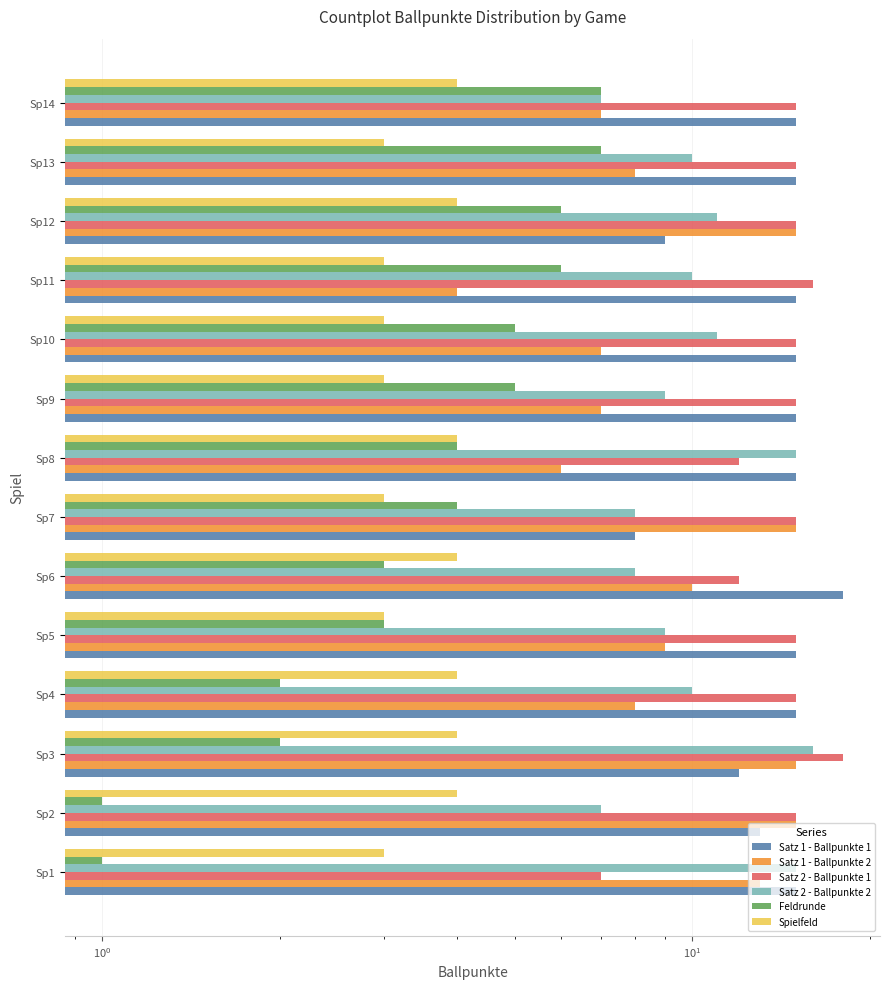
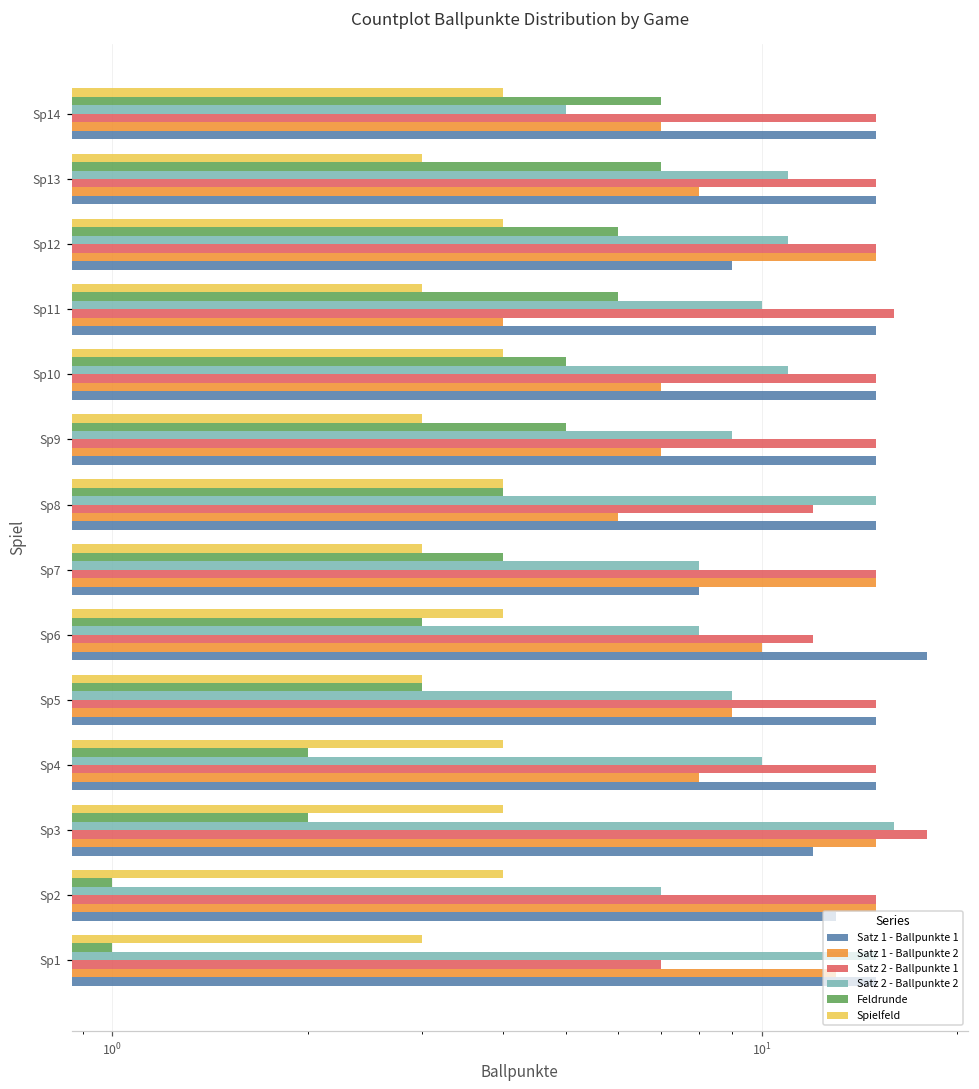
  {
    "Satz 1 - Ballpunkte 1": {
      "Sp14": 15,
      "Sp13": 15,
      "Sp12": 9,
      "Sp11": 15,
      "Sp10": 15,
      "Sp9": 15,
      "Sp8": 15,
      "Sp7": 8,
      "Sp6": 18,
      "Sp5": 15,
      "Sp4": 15,
      "Sp3": 12
    },
    "Satz 1 - Ballpunkte 2": {
      "Sp14": 7,
      "Sp13": 8,
      "Sp12": 15,
      "Sp11": 4,
      "Sp10": 7,
      "Sp9": 7,
      "Sp8": 6,
      "Sp7": 15,
      "Sp6": 10,
      "Sp5": 9,
      "Sp4": 8,
      "Sp3": 15
    },
    "Satz 2 - Ballpunkte 1": {
      "Sp14": 15,
      "Sp13": 15,
      "Sp12": 15,
      "Sp11": 16,
      "Sp10": 15,
      "Sp9": 15,
      "Sp8": 12,
      "Sp7": 15,
      "Sp6": 12,
      "Sp5": 15,
      "Sp4": 15,
      "Sp3": 18,
      "Sp2": 15,
      "Sp1": 7
    },
    "Satz 2 - Ballpunkte 2": {
-     "Sp14": 7,
-     "Sp13": 10,
+     "Sp14": 5,
+     "Sp13": 11,
      "Sp12": 11,
      "Sp11": 10,
      "Sp10": 11,
      "Sp9": 9,
      "Sp8": 15,
      "Sp7": 8,
      "Sp6": 8,
      "Sp5": 9,
      "Sp4": 10,
      "Sp3": 16,
      "Sp2": 7
    },
    "Feldrunde": {
      "Sp14": 7,
      "Sp13": 7,
      "Sp12": 6,
      "Sp11": 6,
      "Sp10": 5,
      "Sp9": 5,
      "Sp8": 4,
      "Sp7": 4,
      "Sp6": 3,
      "Sp5": 3,
      "Sp4": 2,
      "Sp3": 2,
      "Sp2": 1,
      "Sp1": 1
    },
    "Spielfeld": {
      "Sp14": 4,
      "Sp13": 3,
      "Sp12": 4,
      "Sp11": 3,
-     "Sp10": 3,
+     "Sp10": 4,
      "Sp9": 3,
      "Sp8": 4,
      "Sp7": 3,
      "Sp6": 4,
      "Sp5": 3,
      "Sp4": 4,
      "Sp3": 4,
      "Sp2": 4,
      "Sp1": 3
    }
  }
